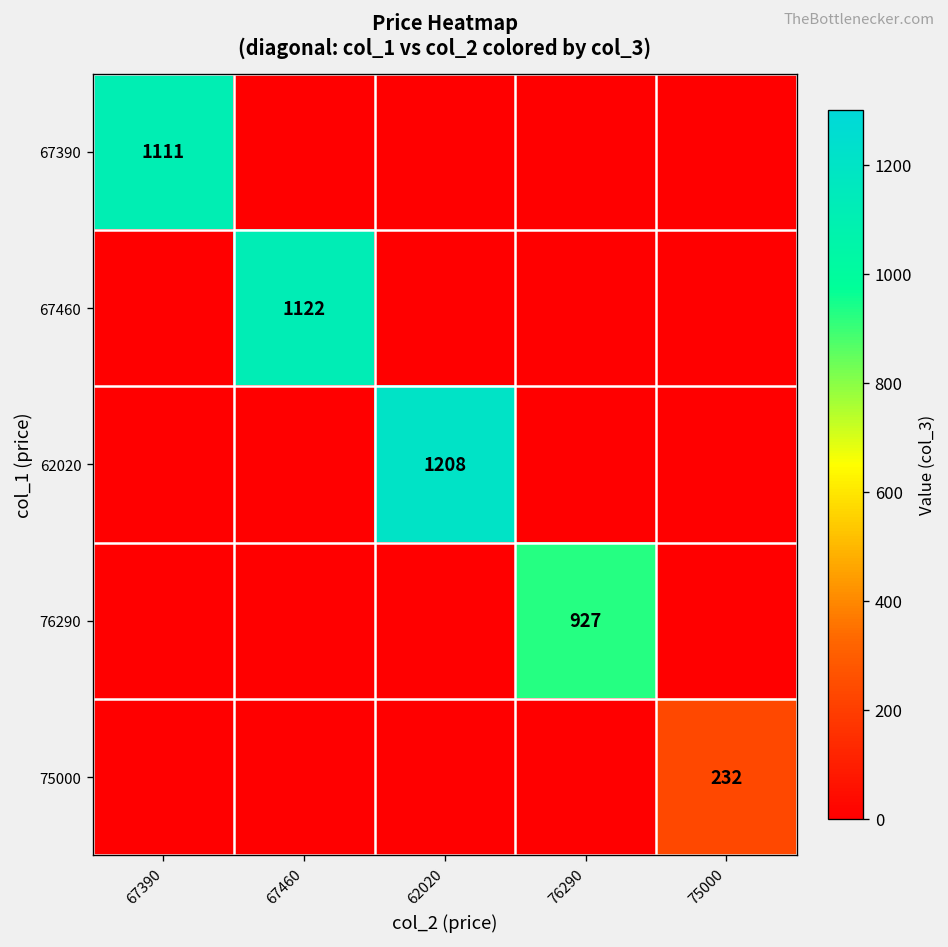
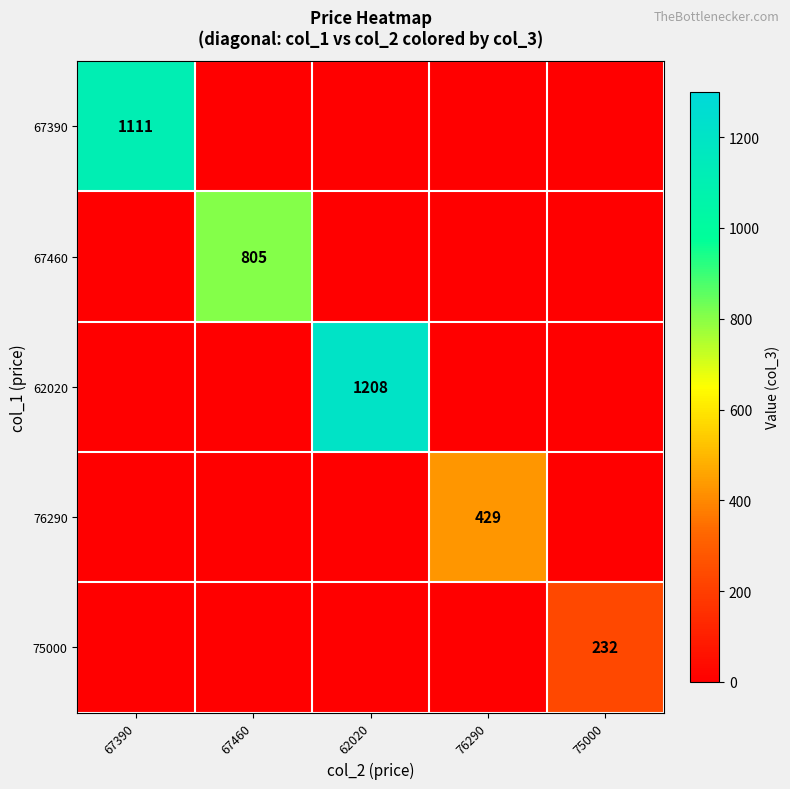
  {
    "67390": {
      "67390": 1111
    },
    "67460": {
-     "67460": 1122
+     "67460": 805
    },
    "62020": {
      "62020": 1208
    },
    "76290": {
-     "76290": 927
+     "76290": 429
    },
    "75000": {
      "75000": 232
    }
  }
